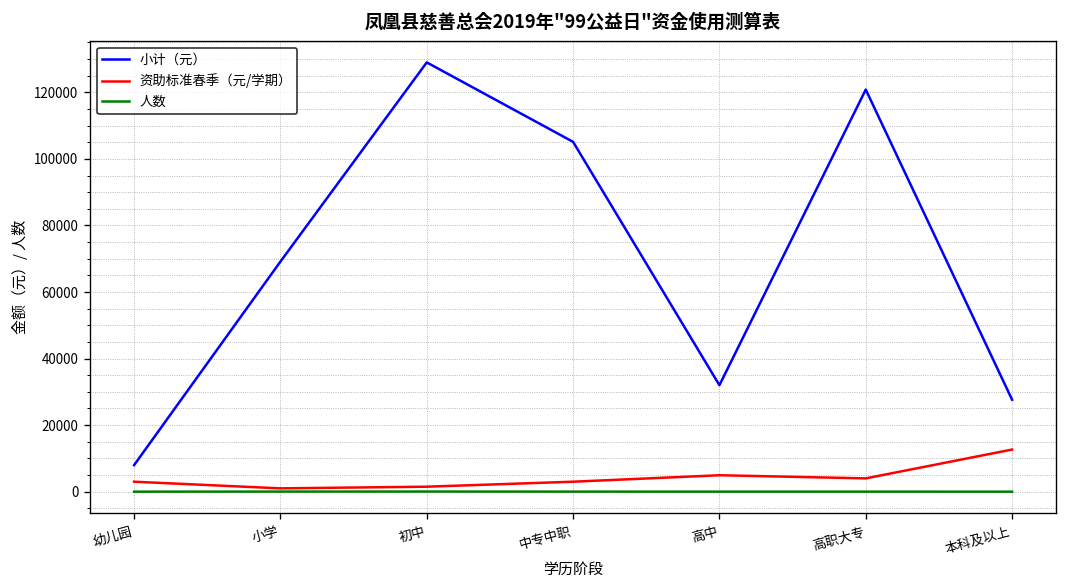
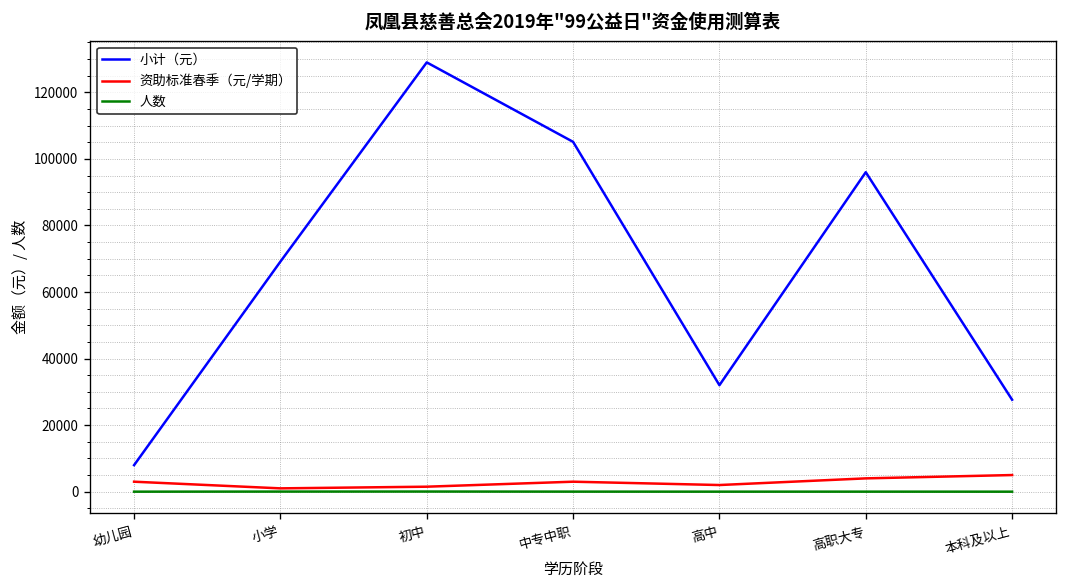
  {
    "小计（元）": {
      "幼儿园": 8000,
      "小学": 69000,
      "初中": 129000,
      "中专中职": 105000,
      "高中": 32000,
-     "高职大专": 121000,
+     "高职大专": 96000,
      "本科及以上": 28000
    },
    "资助标准春季（元/学期）": {
      "幼儿园": 3000,
      "小学": 1000,
      "初中": 2000,
      "中专中职": 3000,
-     "高中": 5000,
+     "高中": 2000,
      "高职大专": 4000,
-     "本科及以上": 13000
+     "本科及以上": 5000
    },
    "人数": {
      "幼儿园": 0,
      "小学": 0,
      "初中": 0,
      "中专中职": 0,
      "高中": 0,
      "高职大专": 0,
      "本科及以上": 0
    }
  }
